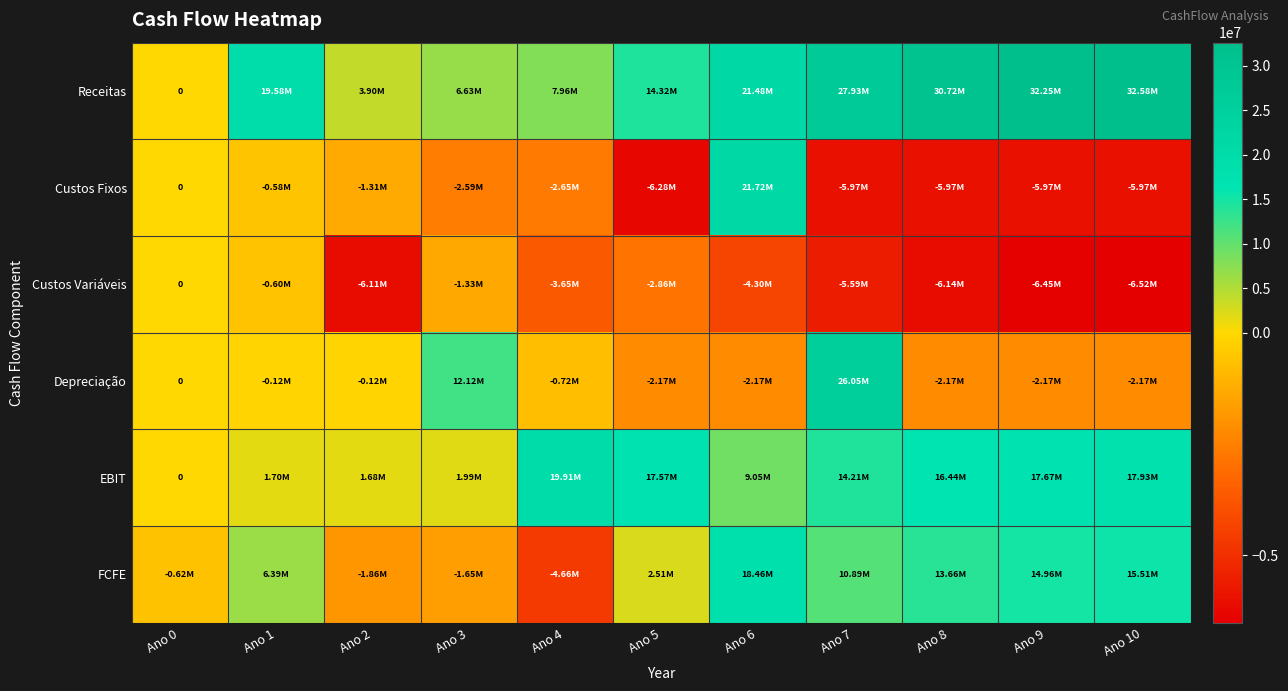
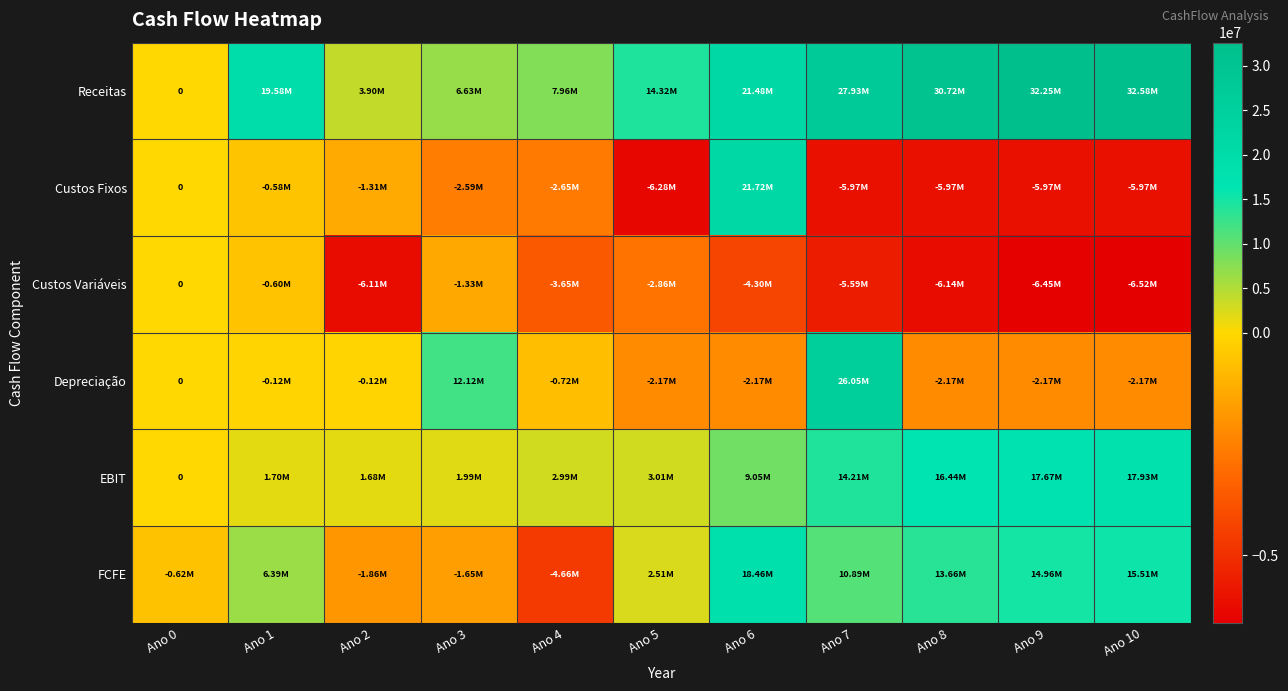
  {
    "Receitas": {
      "Ano 0": "0",
      "Ano 1": "19.58M",
      "Ano 2": "3.90M",
      "Ano 3": "6.63M",
      "Ano 4": "7.96M",
      "Ano 5": "14.32M",
      "Ano 6": "21.48M",
      "Ano 7": "27.93M",
      "Ano 8": "30.72M",
      "Ano 9": "32.25M",
      "Ano 10": "32.58M"
    },
    "Custos Fixos": {
      "Ano 0": "0",
      "Ano 1": "-0.58M",
      "Ano 2": "-1.31M",
      "Ano 3": "-2.59M",
      "Ano 4": "-2.65M",
      "Ano 5": "-6.28M",
      "Ano 6": "21.72M",
      "Ano 7": "-5.97M",
      "Ano 8": "-5.97M",
      "Ano 9": "-5.97M",
      "Ano 10": "-5.97M"
    },
    "Custos Variáveis": {
      "Ano 0": "0",
      "Ano 1": "-0.60M",
      "Ano 2": "-6.11M",
      "Ano 3": "-1.33M",
      "Ano 4": "-3.65M",
      "Ano 5": "-2.86M",
      "Ano 6": "-4.30M",
      "Ano 7": "-5.59M",
      "Ano 8": "-6.14M",
      "Ano 9": "-6.45M",
      "Ano 10": "-6.52M"
    },
    "Depreciação": {
      "Ano 0": "0",
      "Ano 1": "-0.12M",
      "Ano 2": "-0.12M",
      "Ano 3": "12.12M",
      "Ano 4": "-0.72M",
      "Ano 5": "-2.17M",
      "Ano 6": "-2.17M",
      "Ano 7": "26.05M",
      "Ano 8": "-2.17M",
      "Ano 9": "-2.17M",
      "Ano 10": "-2.17M"
    },
    "EBIT": {
      "Ano 0": "0",
      "Ano 1": "1.70M",
      "Ano 2": "1.68M",
      "Ano 3": "1.99M",
-     "Ano 4": "19.91M",
-     "Ano 5": "17.57M",
+     "Ano 4": "2.99M",
+     "Ano 5": "3.01M",
      "Ano 6": "9.05M",
      "Ano 7": "14.21M",
      "Ano 8": "16.44M",
      "Ano 9": "17.67M",
      "Ano 10": "17.93M"
    },
    "FCFE": {
      "Ano 0": "-0.62M",
      "Ano 1": "6.39M",
      "Ano 2": "-1.86M",
      "Ano 3": "-1.65M",
      "Ano 4": "-4.66M",
      "Ano 5": "2.51M",
      "Ano 6": "18.46M",
      "Ano 7": "10.89M",
      "Ano 8": "13.66M",
      "Ano 9": "14.96M",
      "Ano 10": "15.51M"
    }
  }
